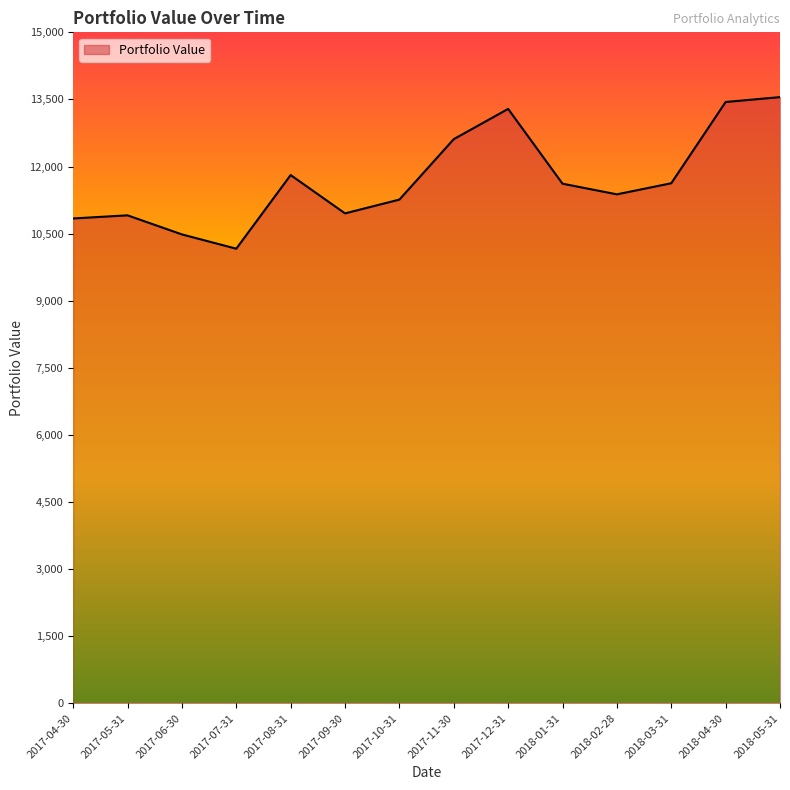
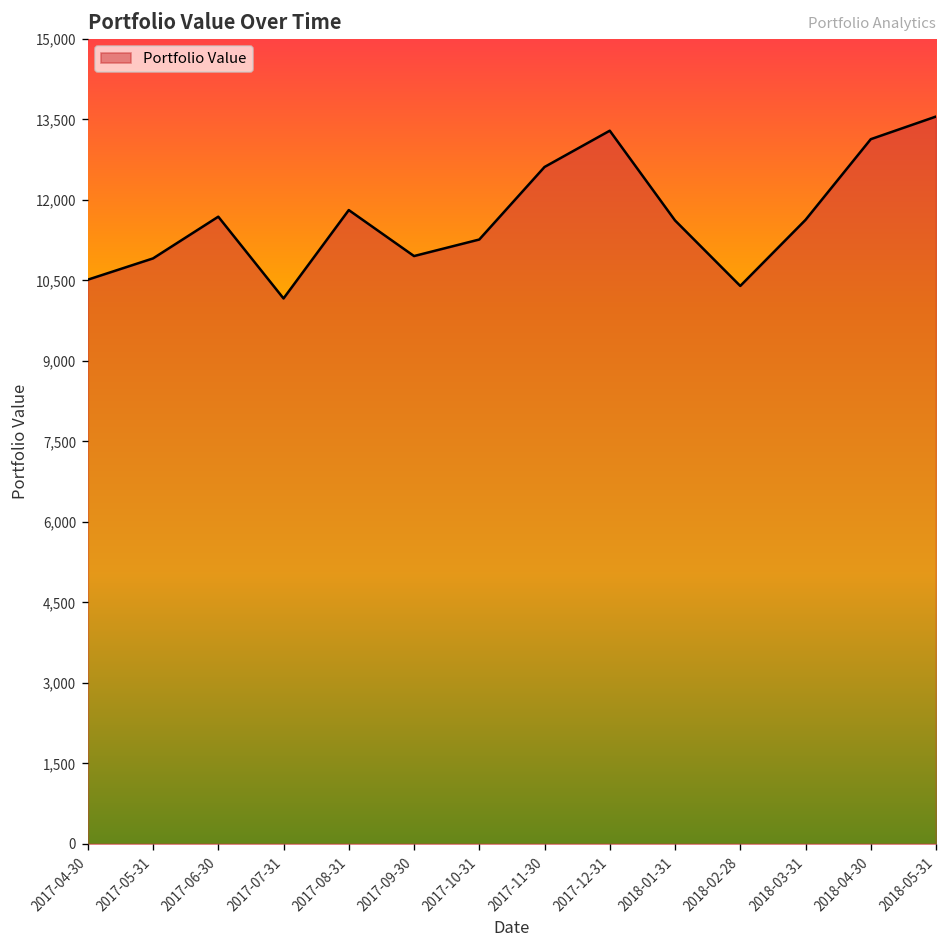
  {
-   "2017-04-30": "10,800",
+   "2017-04-30": "10,500",
    "2017-05-31": "10,900",
-   "2017-06-30": "10,500",
+   "2017-06-30": "11,700",
    "2017-07-31": "10,200",
    "2017-08-31": "11,800",
    "2017-09-30": "11,000",
    "2017-10-31": "11,300",
    "2017-11-30": "12,600",
    "2017-12-31": "13,300",
    "2018-01-31": "11,600",
-   "2018-02-28": "11,400",
+   "2018-02-28": "10,400",
    "2018-03-31": "11,600",
-   "2018-04-30": "13,400",
+   "2018-04-30": "13,100",
    "2018-05-31": "13,600"
  }
